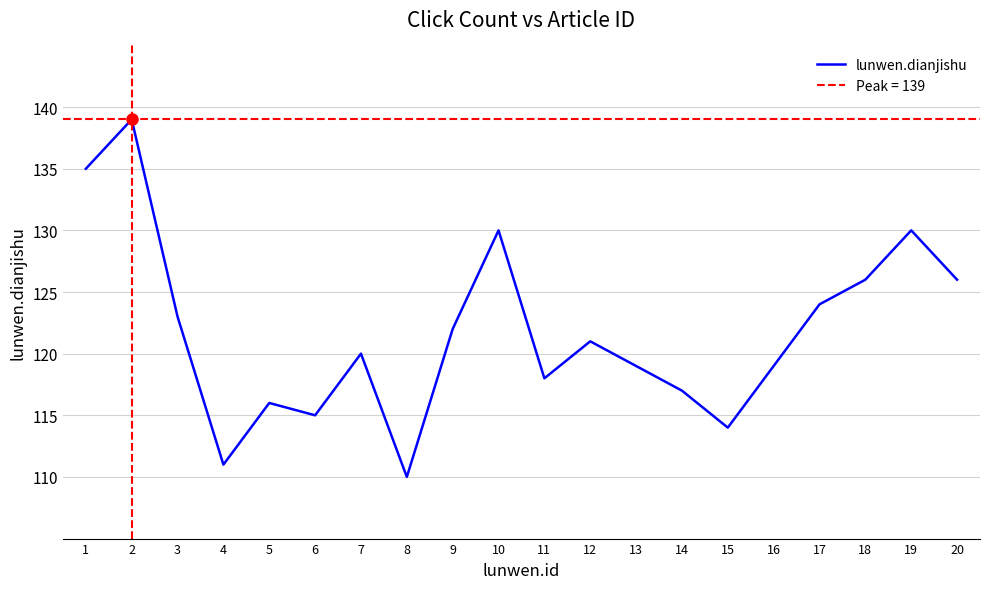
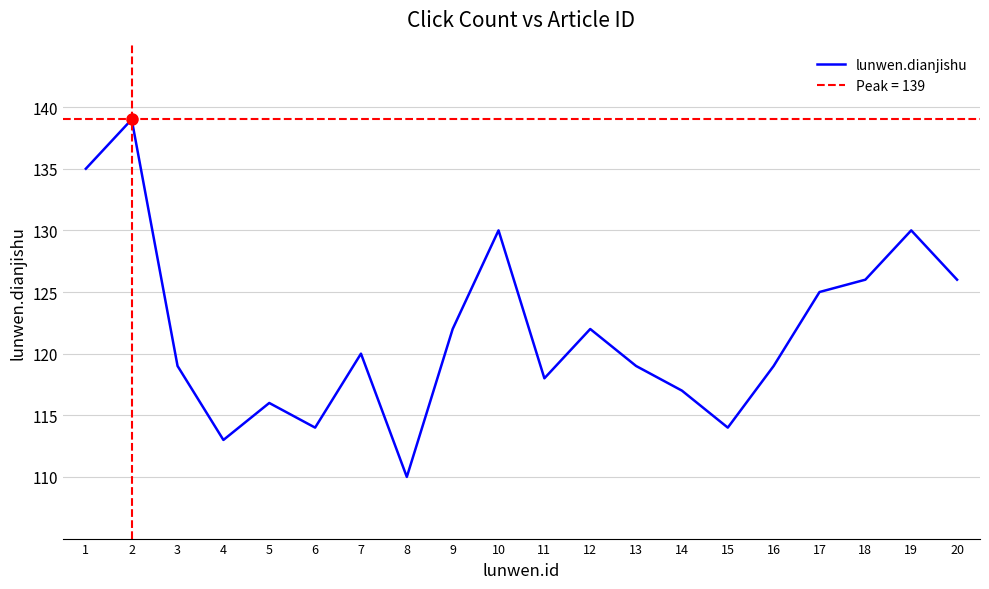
  {
    "lunwen.dianjishu": {
      "1": 135,
-     "3": 123,
-     "4": 111,
+     "3": 119,
+     "4": 113,
      "5": 116,
-     "6": 115,
+     "6": 114,
      "7": 120,
      "8": 110,
      "9": 122,
      "10": 130,
      "11": 118,
-     "12": 121,
+     "12": 122,
      "13": 119,
      "14": 117,
      "15": 114,
      "16": 119,
-     "17": 124,
+     "17": 125,
      "18": 126,
      "19": 130,
      "20": 126
    }
  }
